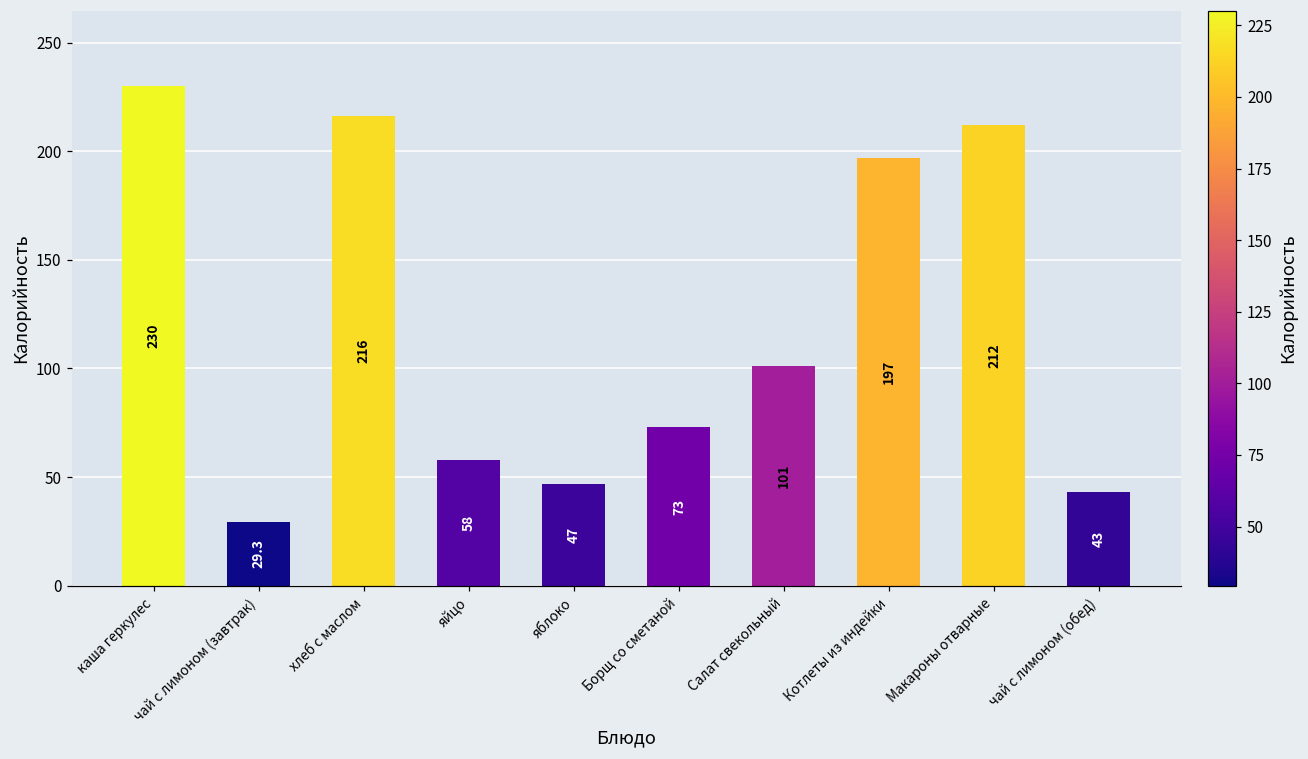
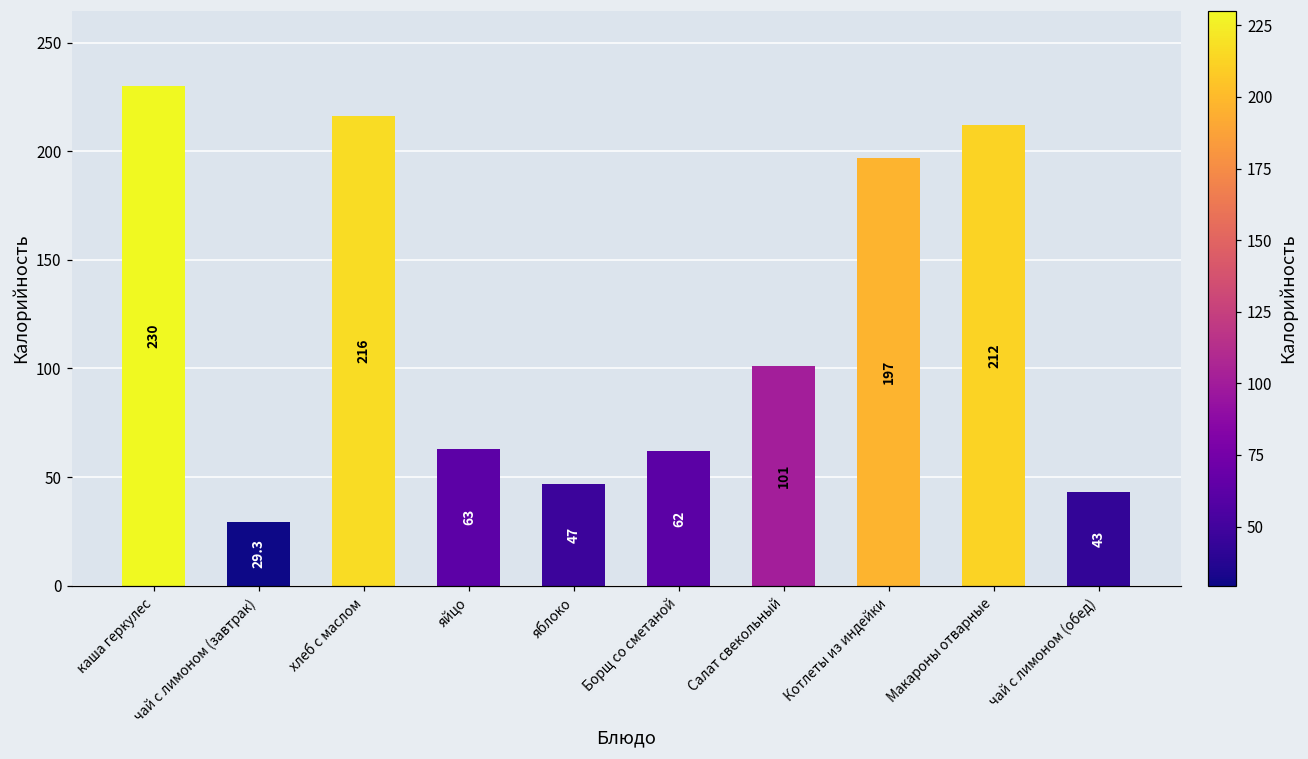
  {
    "каша геркулес": 230,
    "чай с лимоном (завтрак)": 29.3,
    "хлеб с маслом": 216,
-   "яйцо": 58,
+   "яйцо": 63,
    "яблоко": 47,
-   "Борщ со сметаной": 73,
+   "Борщ со сметаной": 62,
    "Салат свекольный": 101,
    "Котлеты из индейки": 197,
    "Макароны отварные": 212,
    "чай с лимоном (обед)": 43
  }
